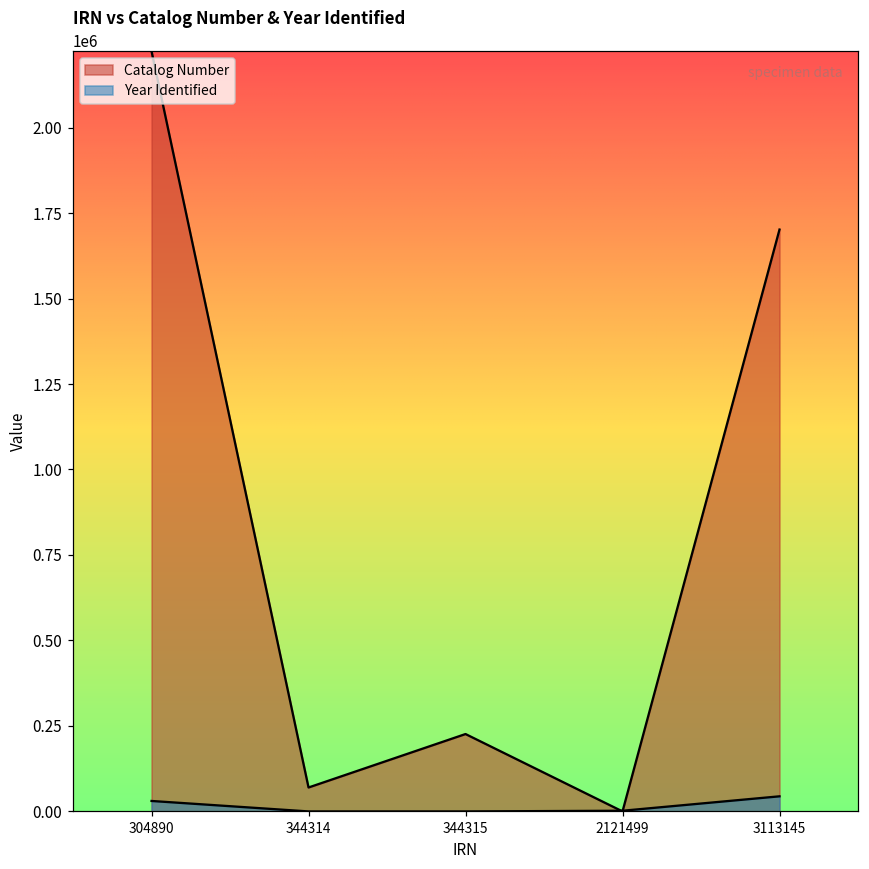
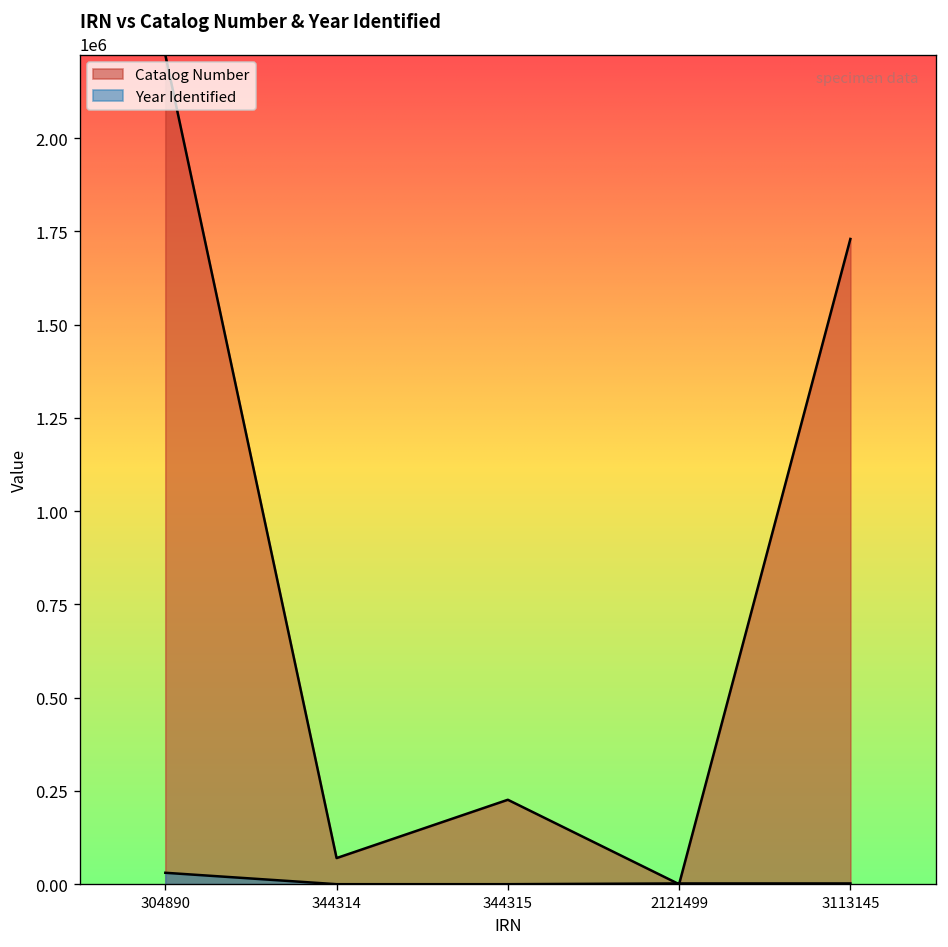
  {
    "Catalog Number": {
      "304890": 2220000,
      "344314": 70000,
      "344315": 230000,
-     "3113145": 1700000
+     "3113145": 1730000
    },
    "Year Identified": {
      "304890": 30000,
      "344314": 0,
      "344315": 0,
-     "3113145": 40000
+     "3113145": 0
    }
  }
